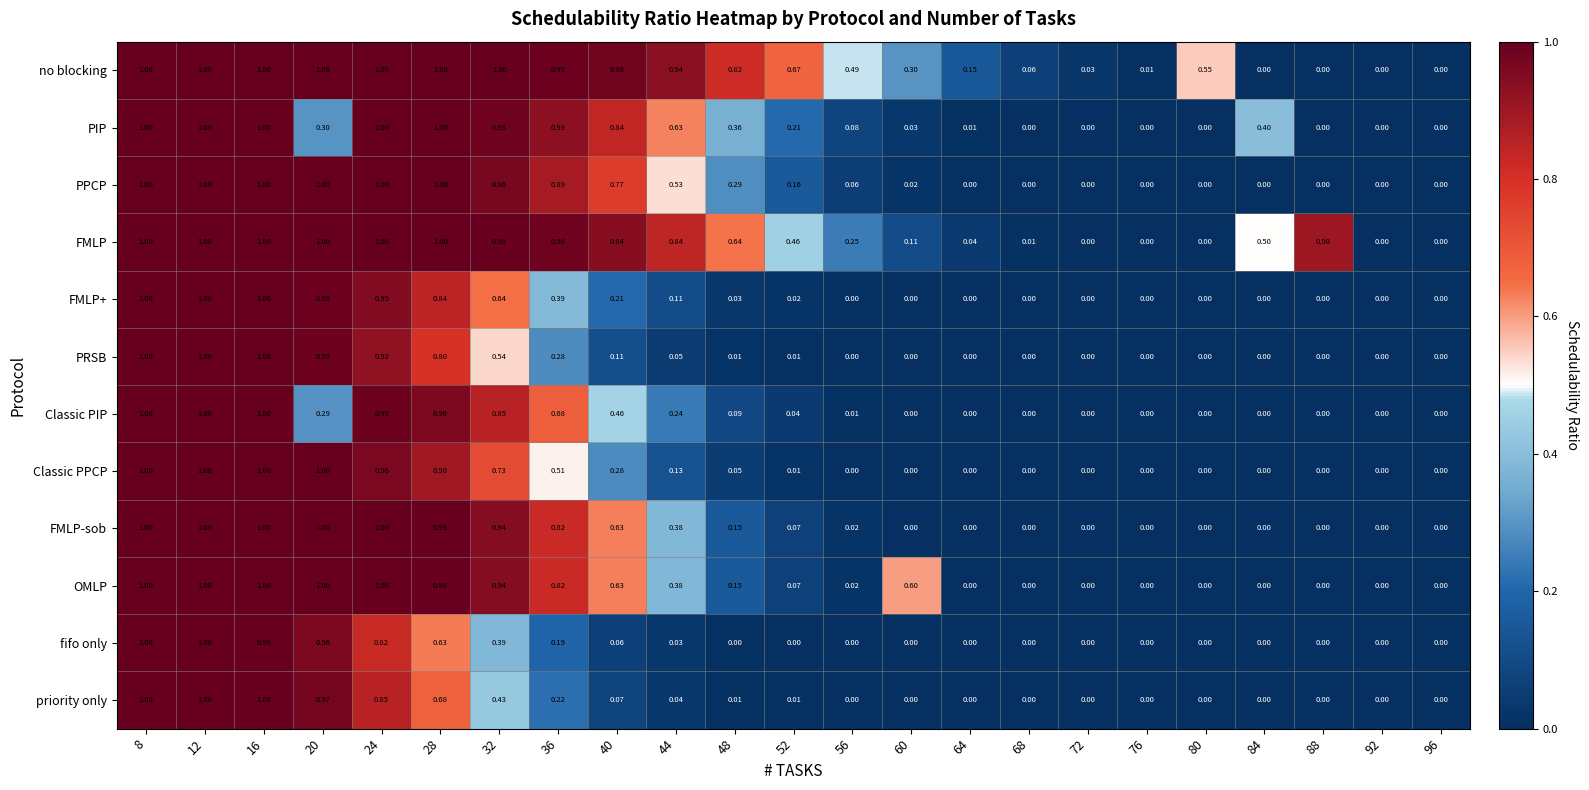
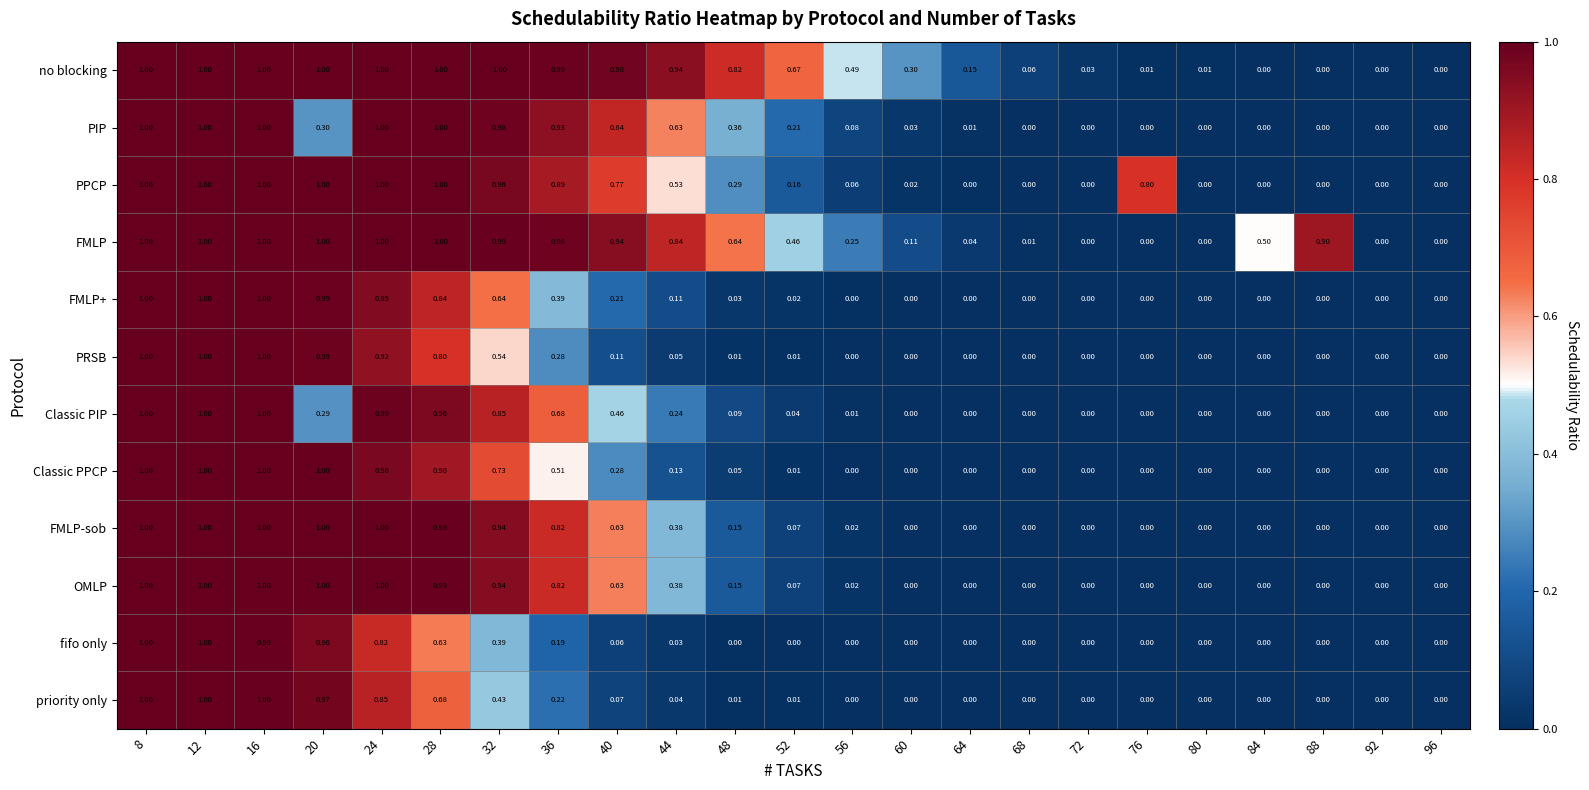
  {
    "no blocking": {
      "8": 1.00,
      "12": 1.00,
      "16": 1.00,
      "20": 1.00,
      "24": 1.00,
      "28": 1.00,
      "32": 1.00,
      "36": 0.99,
      "40": 0.98,
      "44": 0.94,
      "48": 0.82,
      "52": 0.67,
      "56": 0.49,
      "60": 0.30,
      "64": 0.15,
      "68": 0.06,
      "72": 0.03,
      "76": 0.01,
-     "80": 0.55,
+     "80": 0.01,
      "84": 0.00,
      "88": 0.00,
      "92": 0.00,
      "96": 0.00
    },
    "PIP": {
      "8": 1.00,
      "12": 1.00,
      "16": 1.00,
      "20": 0.30,
      "24": 1.00,
      "28": 1.00,
      "32": 0.98,
      "36": 0.93,
      "40": 0.84,
      "44": 0.63,
      "48": 0.36,
      "52": 0.21,
      "56": 0.08,
      "60": 0.03,
      "64": 0.01,
      "68": 0.00,
      "72": 0.00,
      "76": 0.00,
      "80": 0.00,
-     "84": 0.40,
+     "84": 0.00,
      "88": 0.00,
      "92": 0.00,
      "96": 0.00
    },
    "PPCP": {
      "8": 1.00,
      "12": 1.00,
      "16": 1.00,
      "20": 1.00,
      "24": 1.00,
      "28": 1.00,
      "32": 0.96,
      "36": 0.89,
      "40": 0.77,
      "44": 0.53,
      "48": 0.29,
      "52": 0.16,
      "56": 0.06,
      "60": 0.02,
      "64": 0.00,
      "68": 0.00,
      "72": 0.00,
-     "76": 0.00,
+     "76": 0.80,
      "80": 0.00,
      "84": 0.00,
      "88": 0.00,
      "92": 0.00,
      "96": 0.00
    },
    "OMLP": {
      "8": 1.00,
      "12": 1.00,
      "16": 1.00,
      "20": 1.00,
      "24": 1.00,
      "28": 0.99,
      "32": 0.94,
      "36": 0.82,
      "40": 0.63,
      "44": 0.38,
      "48": 0.15,
      "52": 0.07,
      "56": 0.02,
-     "60": 0.60,
+     "60": 0.00,
      "64": 0.00,
      "68": 0.00,
      "72": 0.00,
      "76": 0.00,
      "80": 0.00,
      "84": 0.00,
      "88": 0.00,
      "92": 0.00,
      "96": 0.00
    }
  }
